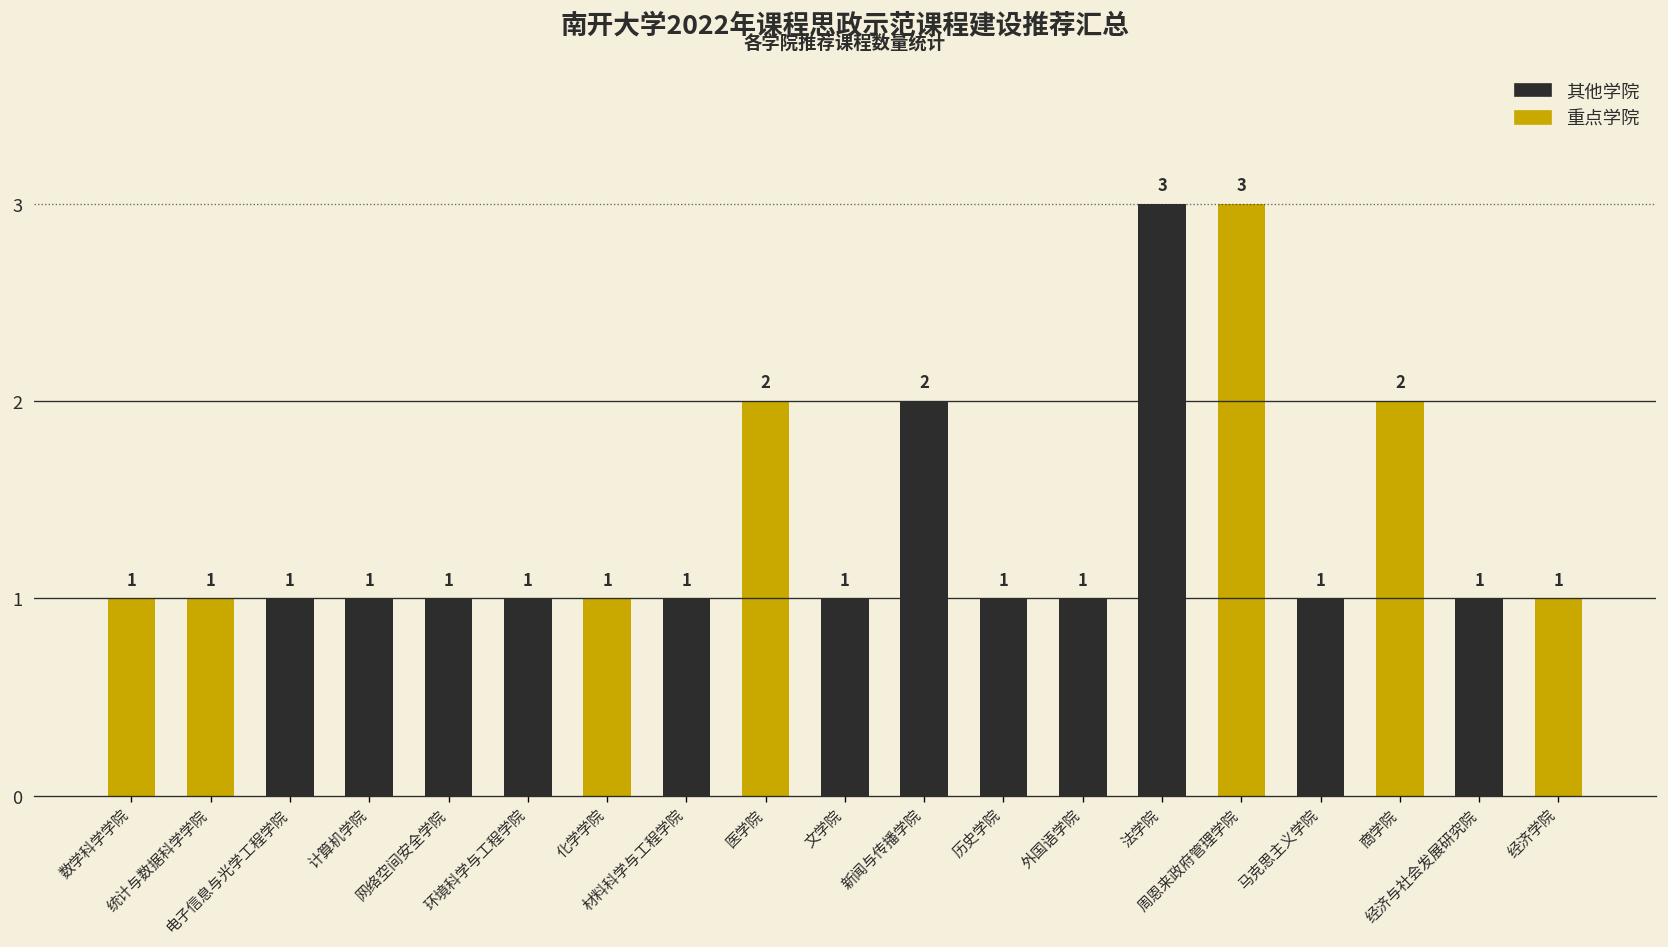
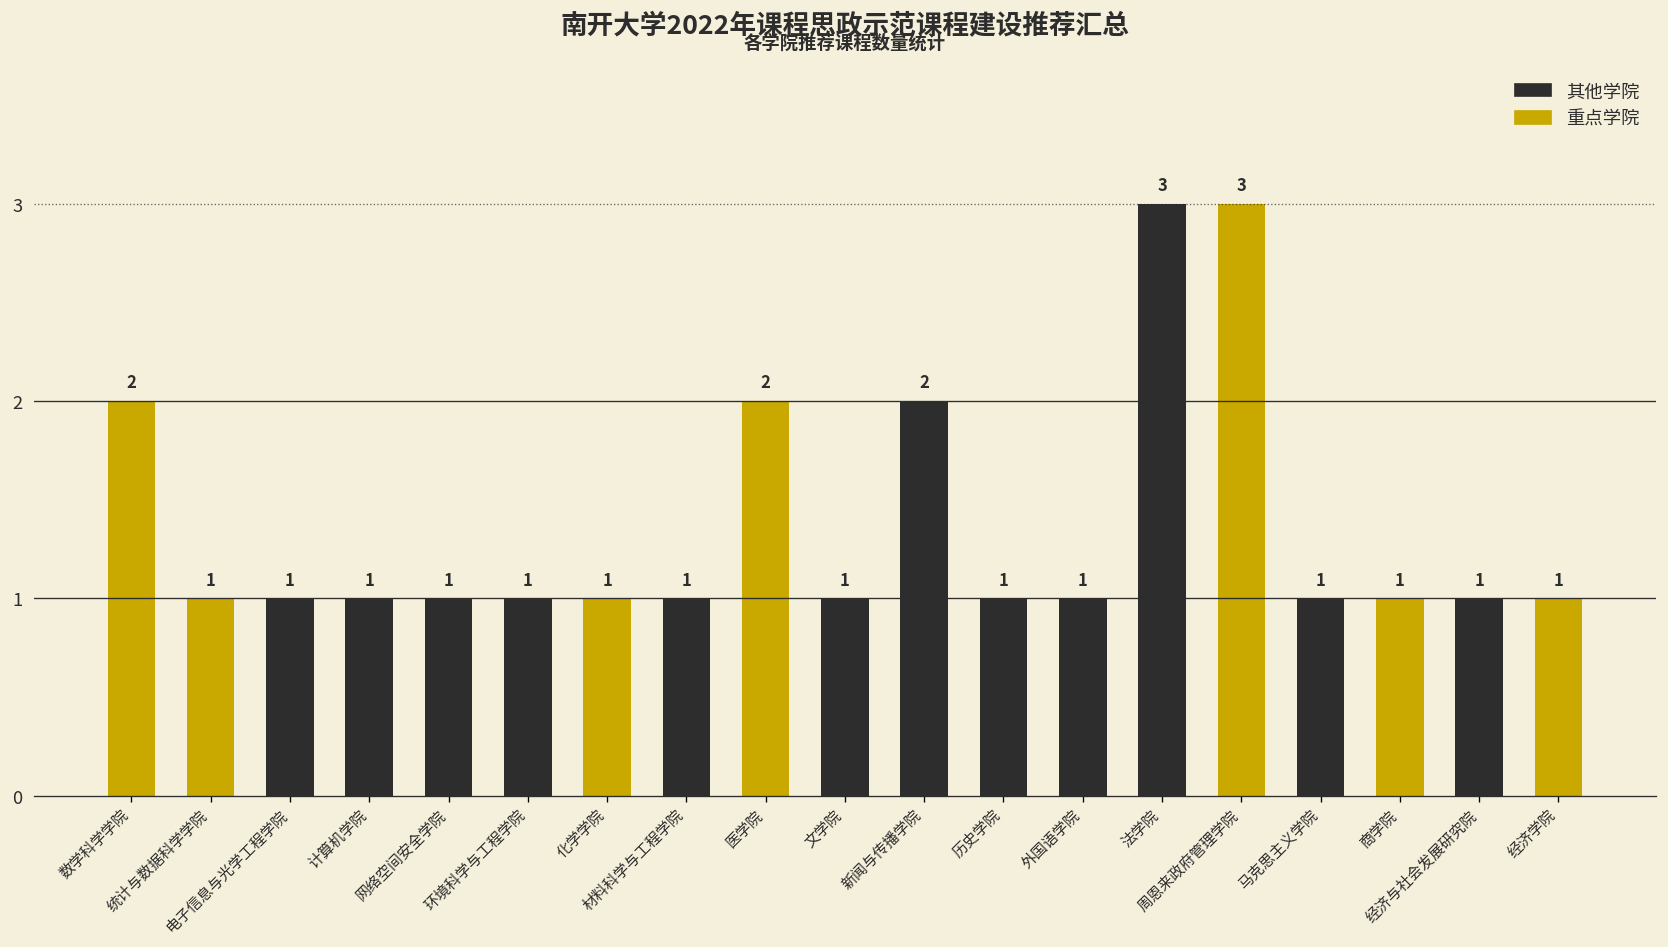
  {
    "其他学院": {
      "电子信息与光学工程学院": 1,
      "计算机学院": 1,
      "网络空间安全学院": 1,
      "环境科学与工程学院": 1,
      "材料科学与工程学院": 1,
      "文学院": 1,
      "新闻与传播学院": 2,
      "历史学院": 1,
      "外国语学院": 1,
      "法学院": 3,
      "马克思主义学院": 1,
      "经济与社会发展研究院": 1
    },
    "重点学院": {
-     "数学科学学院": 1,
+     "数学科学学院": 2,
      "统计与数据科学学院": 1,
      "化学学院": 1,
      "医学院": 2,
      "周恩来政府管理学院": 3,
-     "商学院": 2,
+     "商学院": 1,
      "经济学院": 1
    }
  }
